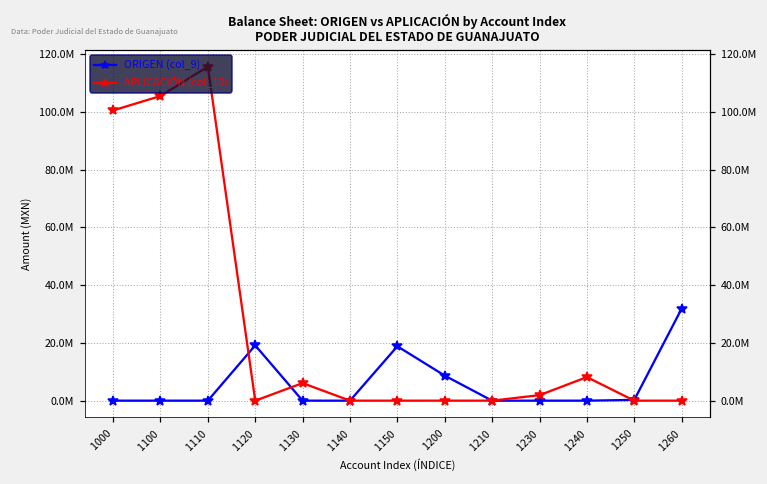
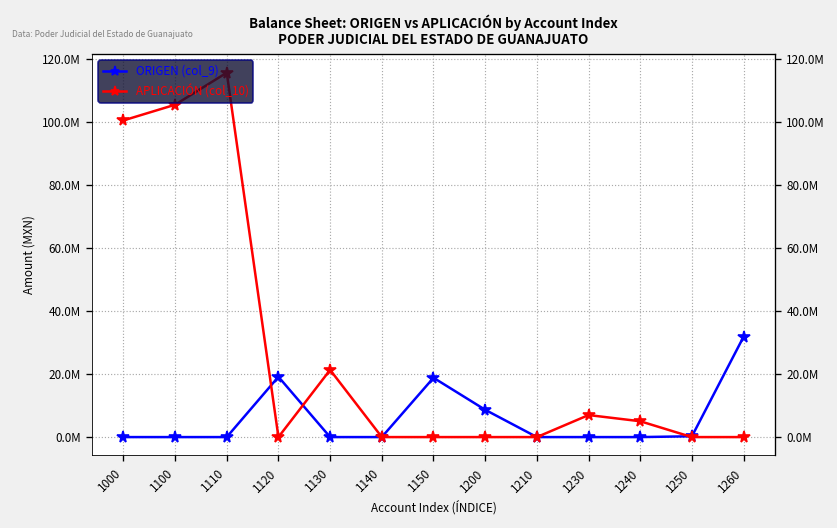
  {
    "ORIGEN (col_9)": {
      "1000": 0,
      "1100": 0,
      "1110": 0,
      "1120": 19000000,
      "1130": 0,
      "1150": 19000000,
      "1200": 9000000,
      "1230": 0,
      "1240": 0,
      "1260": 32000000
    },
    "APLICACIÓN (col_10)": {
      "1000": 101000000,
      "1100": 106000000,
      "1120": 0,
-     "1130": 6000000,
+     "1130": 21000000,
      "1150": 0,
      "1200": 0,
-     "1230": 2000000,
-     "1240": 8000000,
+     "1230": 7000000,
+     "1240": 5000000,
      "1260": 0
    }
  }
